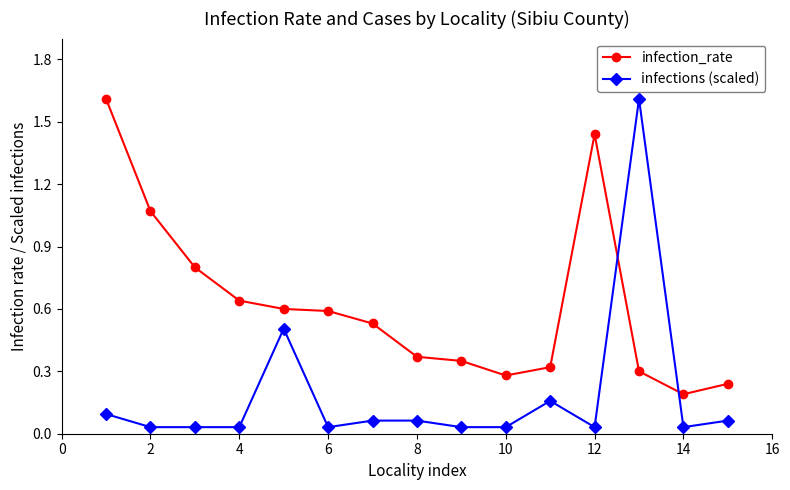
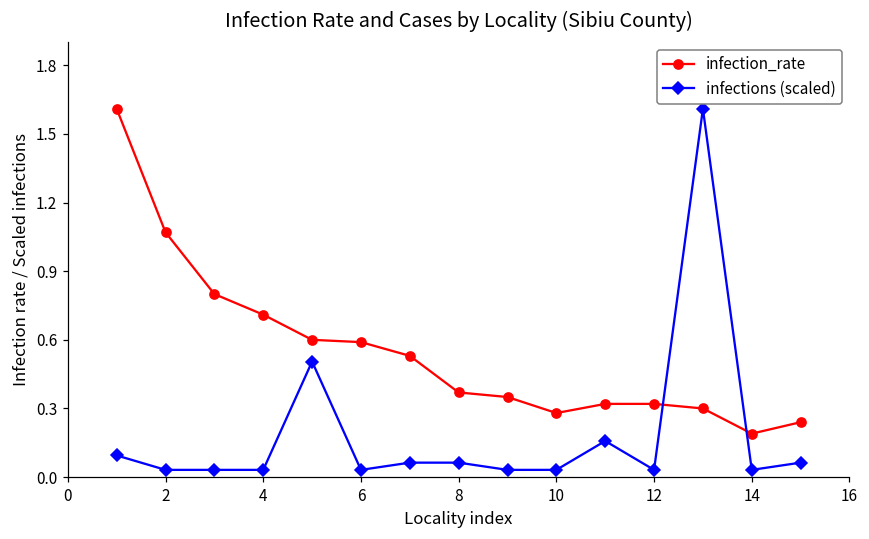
  {
    "infection_rate": {
      "2": 1.07,
-     "4": 0.64,
+     "4": 0.71,
      "6": 0.59,
      "8": 0.37,
      "10": 0.28,
-     "12": 1.44,
+     "12": 0.32,
      "14": 0.19
    },
    "infections (scaled)": {
      "2": 0.03,
      "4": 0.03,
      "6": 0.03,
      "8": 0.06,
      "10": 0.03,
      "12": 0.03,
      "14": 0.03
    }
  }
